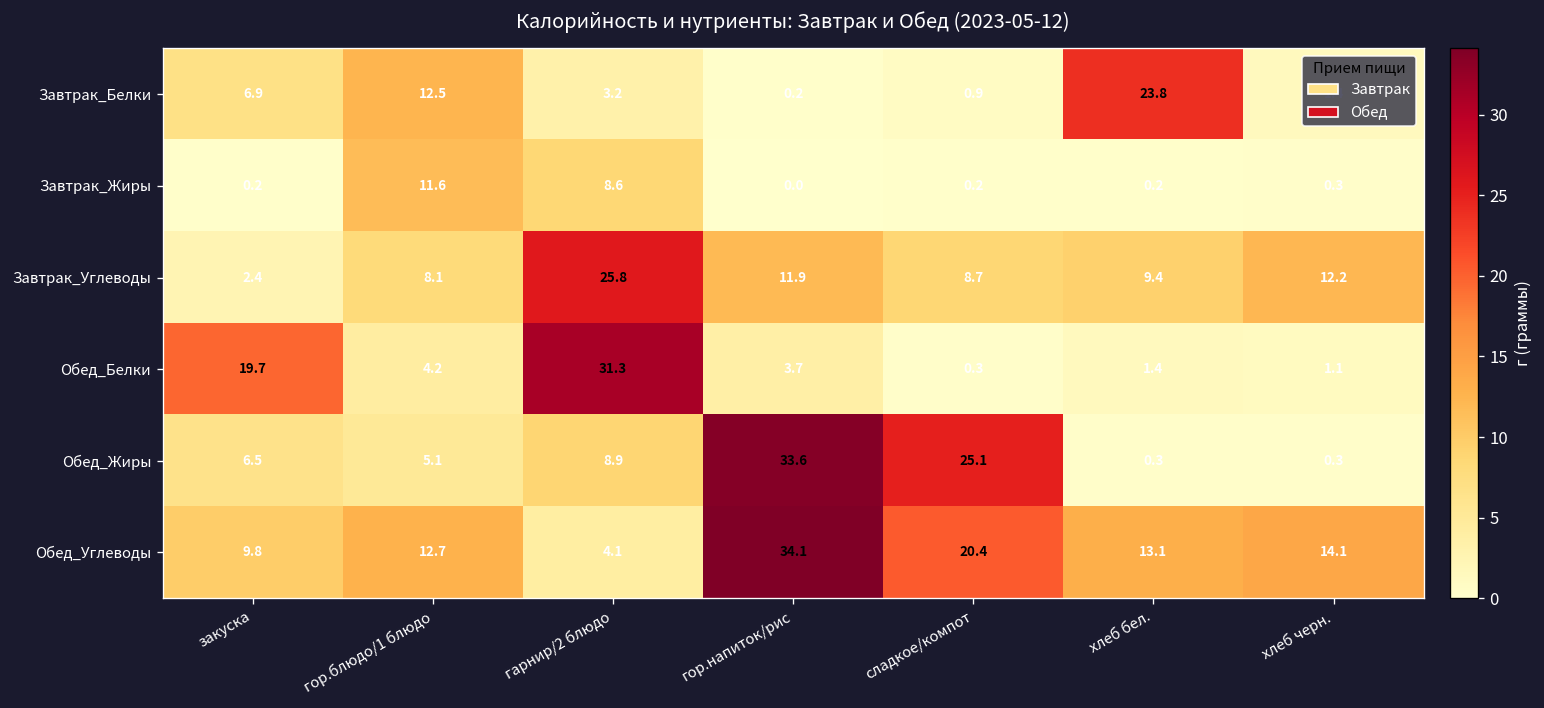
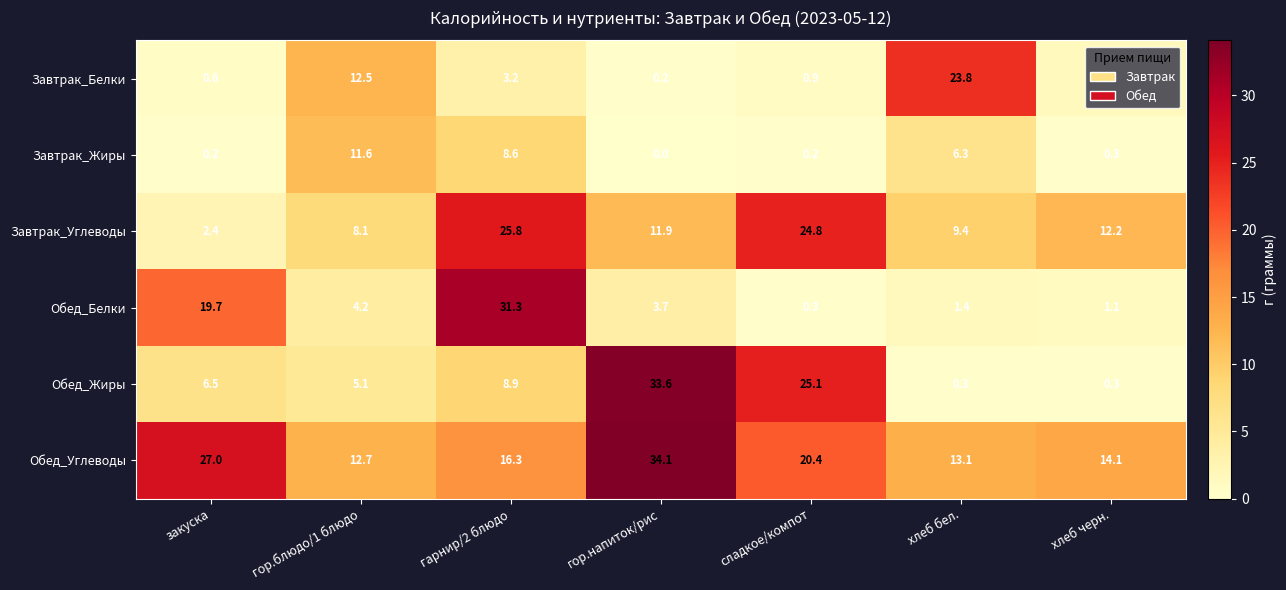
  {
    "Завтрак_Белки": {
-     "закуска": 6.9,
+     "закуска": 0.6,
      "гор.блюдо/1 блюдо": 12.5,
      "гарнир/2 блюдо": 3.2,
      "гор.напиток/рис": 0.2,
      "сладкое/компот": 0.9,
      "хлеб бел.": 23.8
    },
    "Завтрак_Жиры": {
      "закуска": 0.2,
      "гор.блюдо/1 блюдо": 11.6,
      "гарнир/2 блюдо": 8.6,
      "гор.напиток/рис": 0.0,
      "сладкое/компот": 0.2,
-     "хлеб бел.": 0.2,
+     "хлеб бел.": 6.3,
      "хлеб черн.": 0.3
    },
    "Завтрак_Углеводы": {
      "закуска": 2.4,
      "гор.блюдо/1 блюдо": 8.1,
      "гарнир/2 блюдо": 25.8,
      "гор.напиток/рис": 11.9,
-     "сладкое/компот": 8.7,
+     "сладкое/компот": 24.8,
      "хлеб бел.": 9.4,
      "хлеб черн.": 12.2
    },
    "Обед_Белки": {
      "закуска": 19.7,
      "гор.блюдо/1 блюдо": 4.2,
      "гарнир/2 блюдо": 31.3,
      "гор.напиток/рис": 3.7,
      "сладкое/компот": 0.3,
      "хлеб бел.": 1.4,
      "хлеб черн.": 1.1
    },
    "Обед_Жиры": {
      "закуска": 6.5,
      "гор.блюдо/1 блюдо": 5.1,
      "гарнир/2 блюдо": 8.9,
      "гор.напиток/рис": 33.6,
      "сладкое/компот": 25.1,
      "хлеб бел.": 0.3,
      "хлеб черн.": 0.3
    },
    "Обед_Углеводы": {
-     "закуска": 9.8,
+     "закуска": 27.0,
      "гор.блюдо/1 блюдо": 12.7,
-     "гарнир/2 блюдо": 4.1,
+     "гарнир/2 блюдо": 16.3,
      "гор.напиток/рис": 34.1,
      "сладкое/компот": 20.4,
      "хлеб бел.": 13.1,
      "хлеб черн.": 14.1
    }
  }
